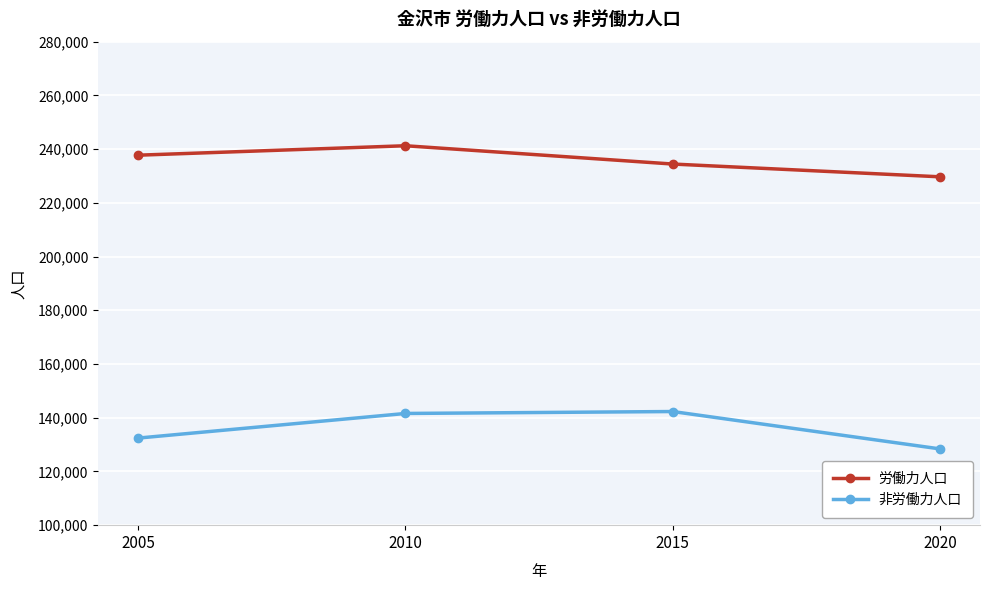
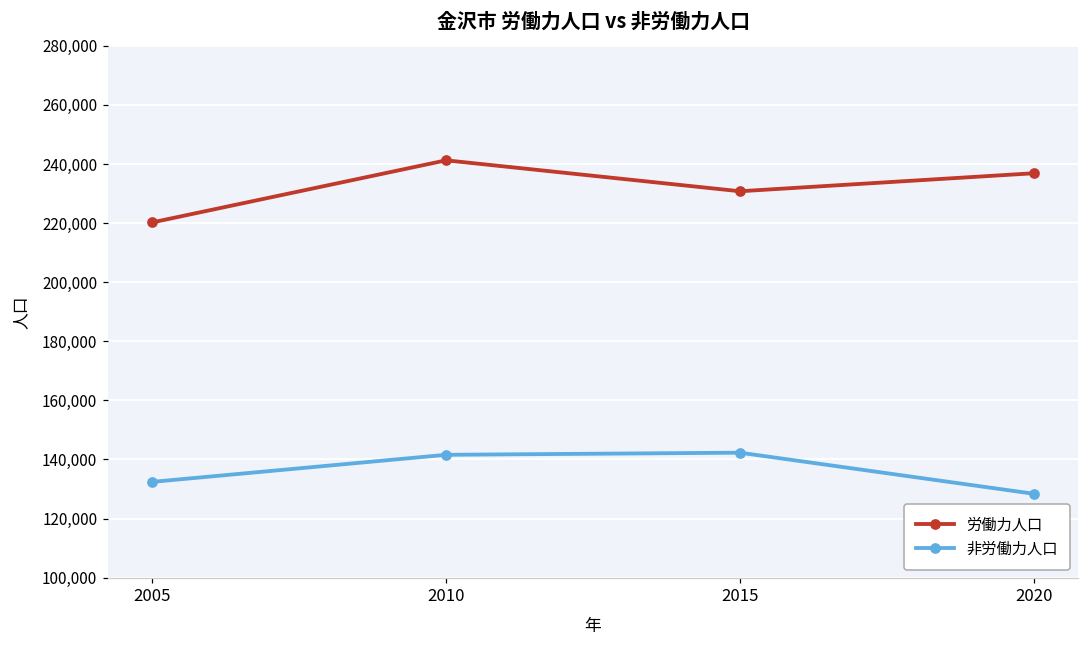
  {
    "労働力人口": {
-     "2005": "238,000",
+     "2005": "220,000",
      "2010": "241,000",
-     "2015": "234,000",
-     "2020": "230,000"
+     "2015": "231,000",
+     "2020": "237,000"
    },
    "非労働力人口": {
      "2005": "132,000",
      "2010": "142,000",
      "2015": "142,000",
      "2020": "128,000"
    }
  }
